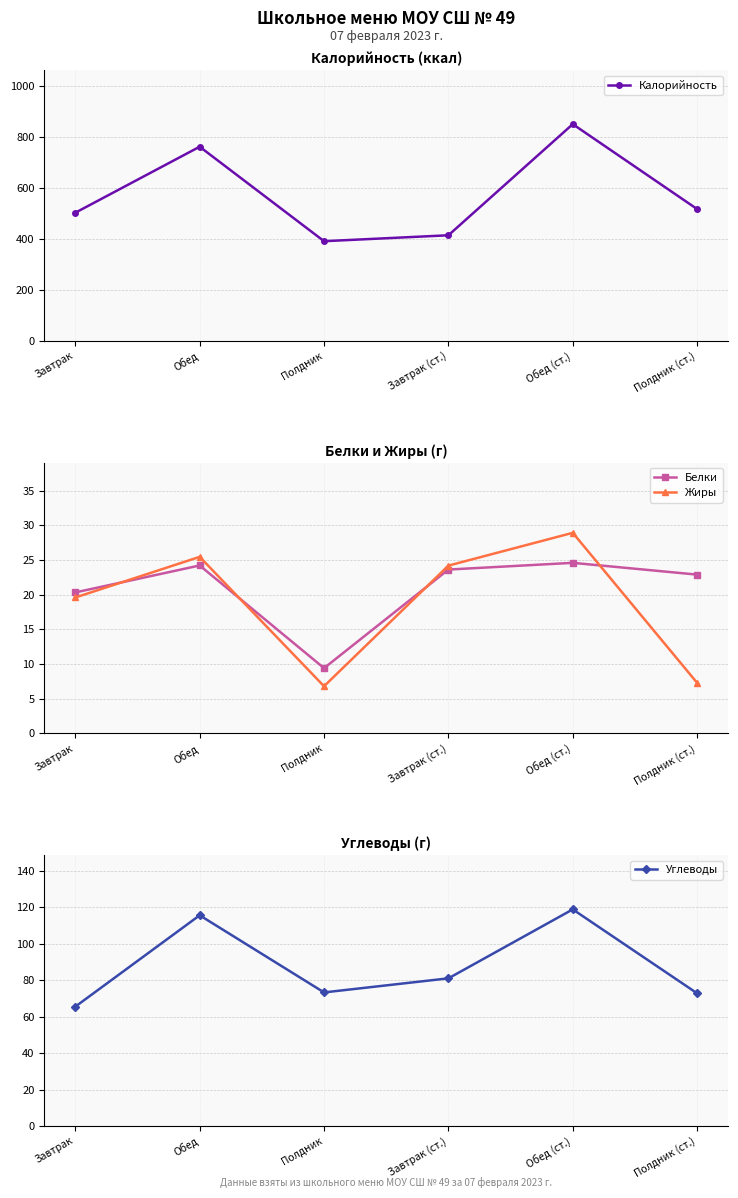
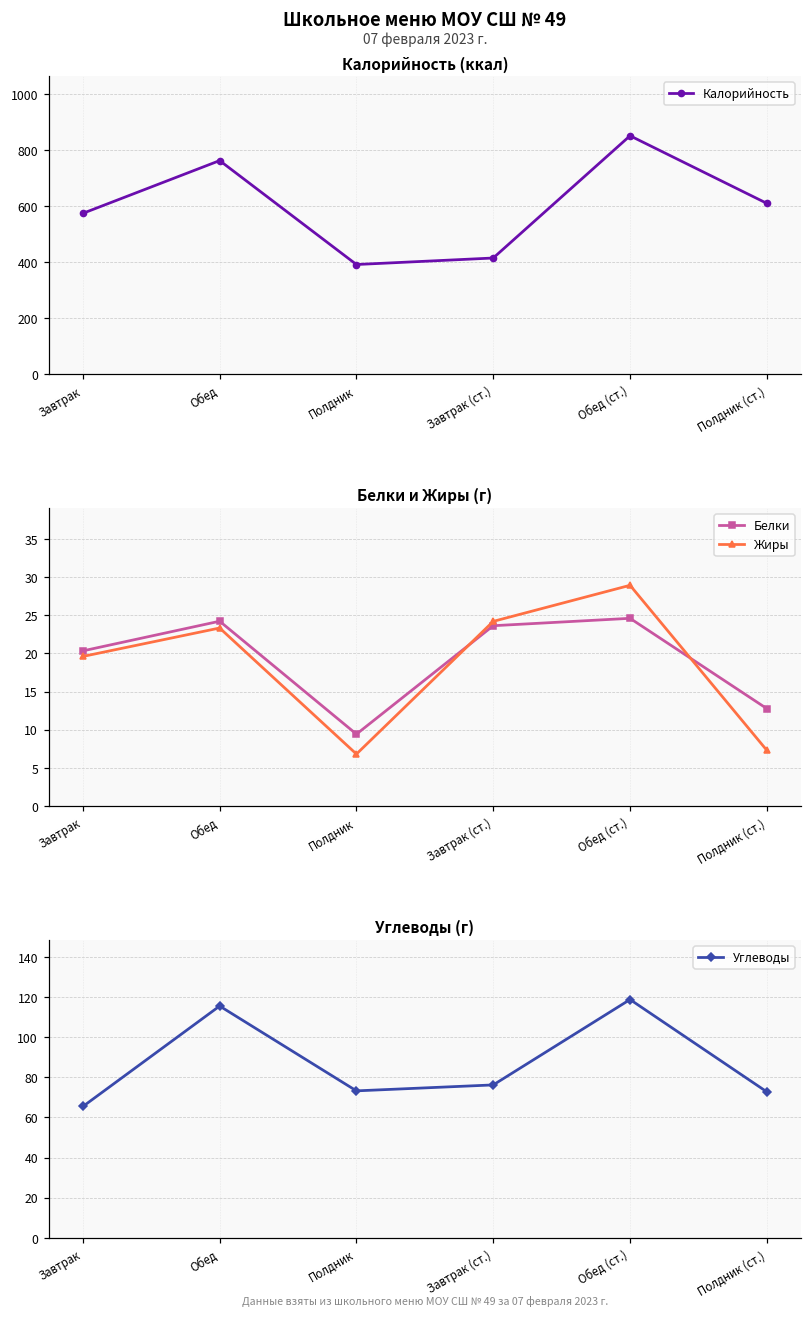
  {
    "Калорийность (ккал)": {
-     "Завтрак": 500,
+     "Завтрак": 570,
      "Обед": 760,
      "Полдник": 390,
      "Завтрак (ст.)": 410,
      "Обед (ст.)": 850,
-     "Полдник (ст.)": 520
+     "Полдник (ст.)": 610
    },
    "Белки и Жиры (г)": {
      "Белки": {
        "Завтрак": 20,
        "Обед": 24,
        "Полдник": 9,
        "Завтрак (ст.)": 24,
        "Обед (ст.)": 25,
-       "Полдник (ст.)": 23
+       "Полдник (ст.)": 13
      },
      "Жиры": {
        "Завтрак": 20,
-       "Обед": 25,
+       "Обед": 23,
        "Полдник": 7,
        "Завтрак (ст.)": 24,
        "Обед (ст.)": 29,
        "Полдник (ст.)": 7
      }
    },
    "Углеводы (г)": {
      "Завтрак": 65,
      "Обед": 115,
      "Полдник": 73,
-     "Завтрак (ст.)": 81,
+     "Завтрак (ст.)": 76,
      "Обед (ст.)": 119,
      "Полдник (ст.)": 73
    }
  }
